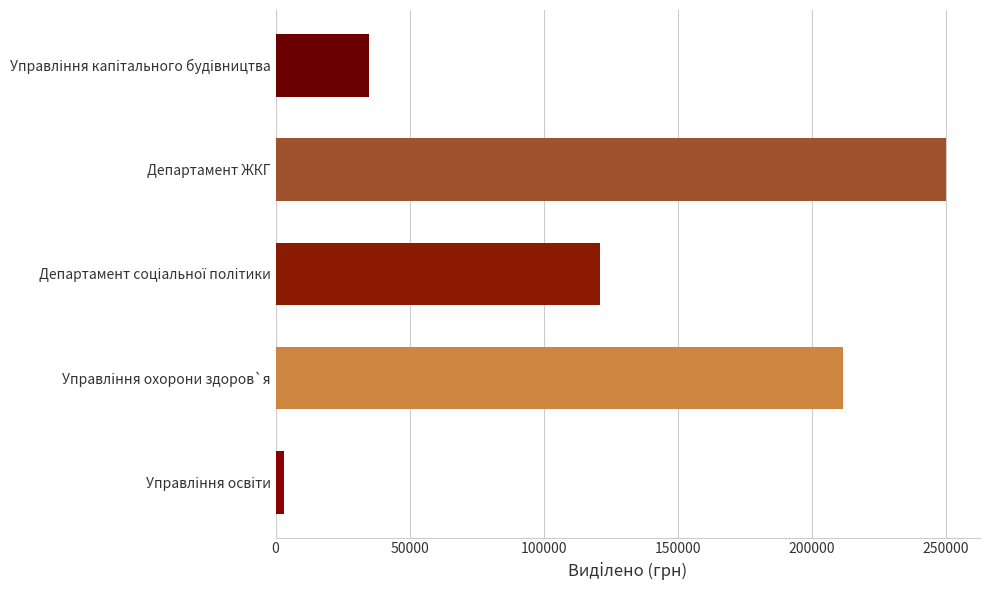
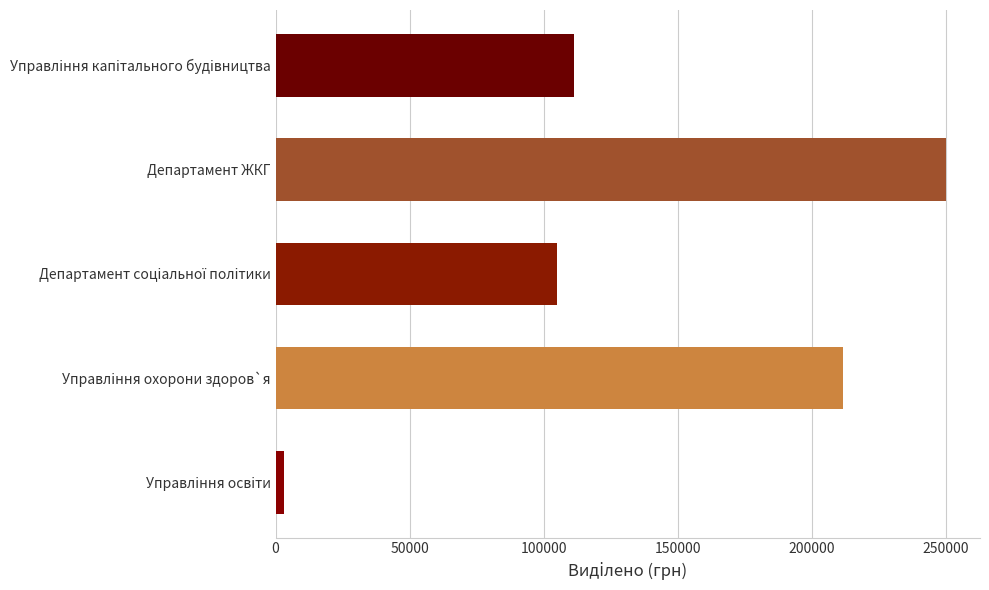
  {
-   "Управління капітального будівництва": 35000,
+   "Управління капітального будівництва": 111000,
    "Департамент ЖКГ": 250000,
-   "Департамент соціальної політики": 121000,
+   "Департамент соціальної політики": 105000,
    "Управління охорони здоров`я": 212000,
    "Управління освіти": 3000
  }
